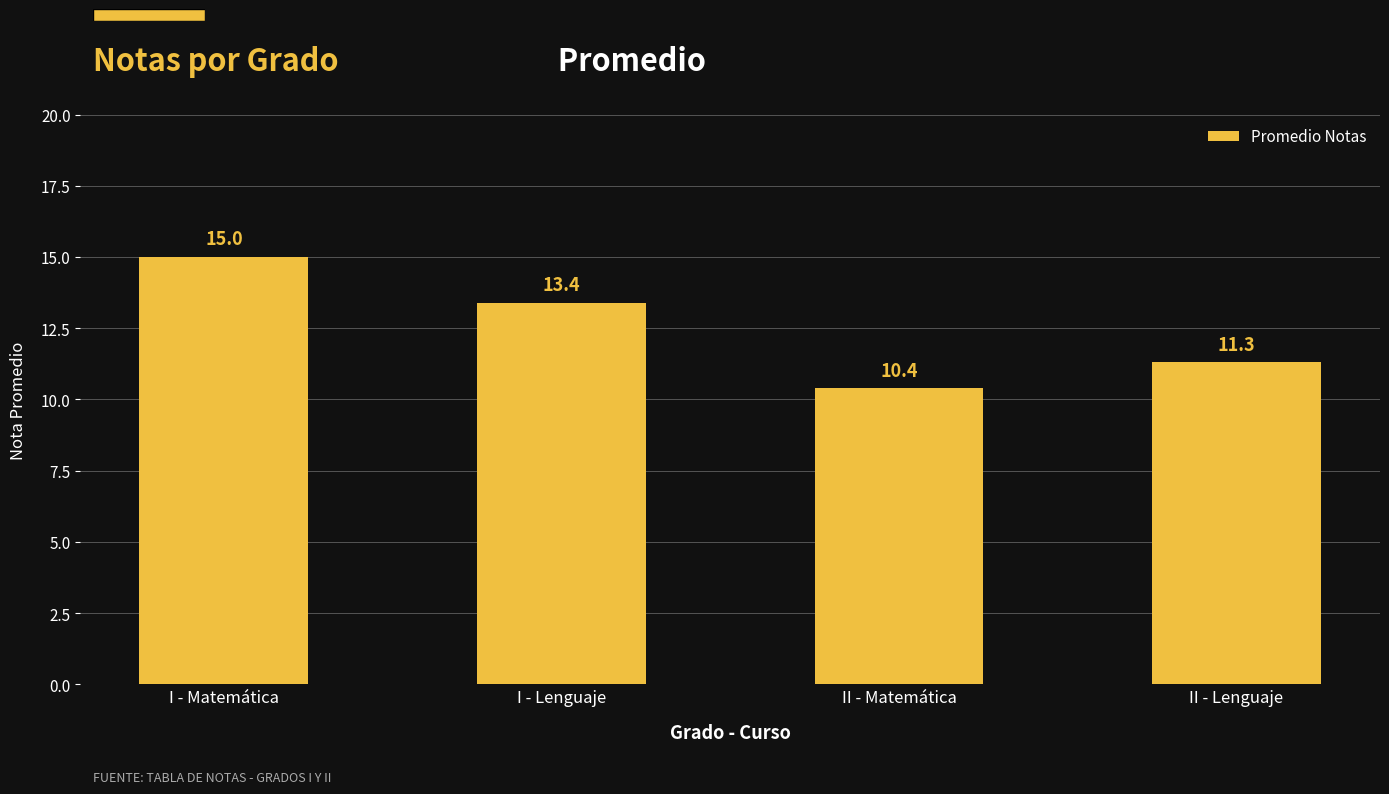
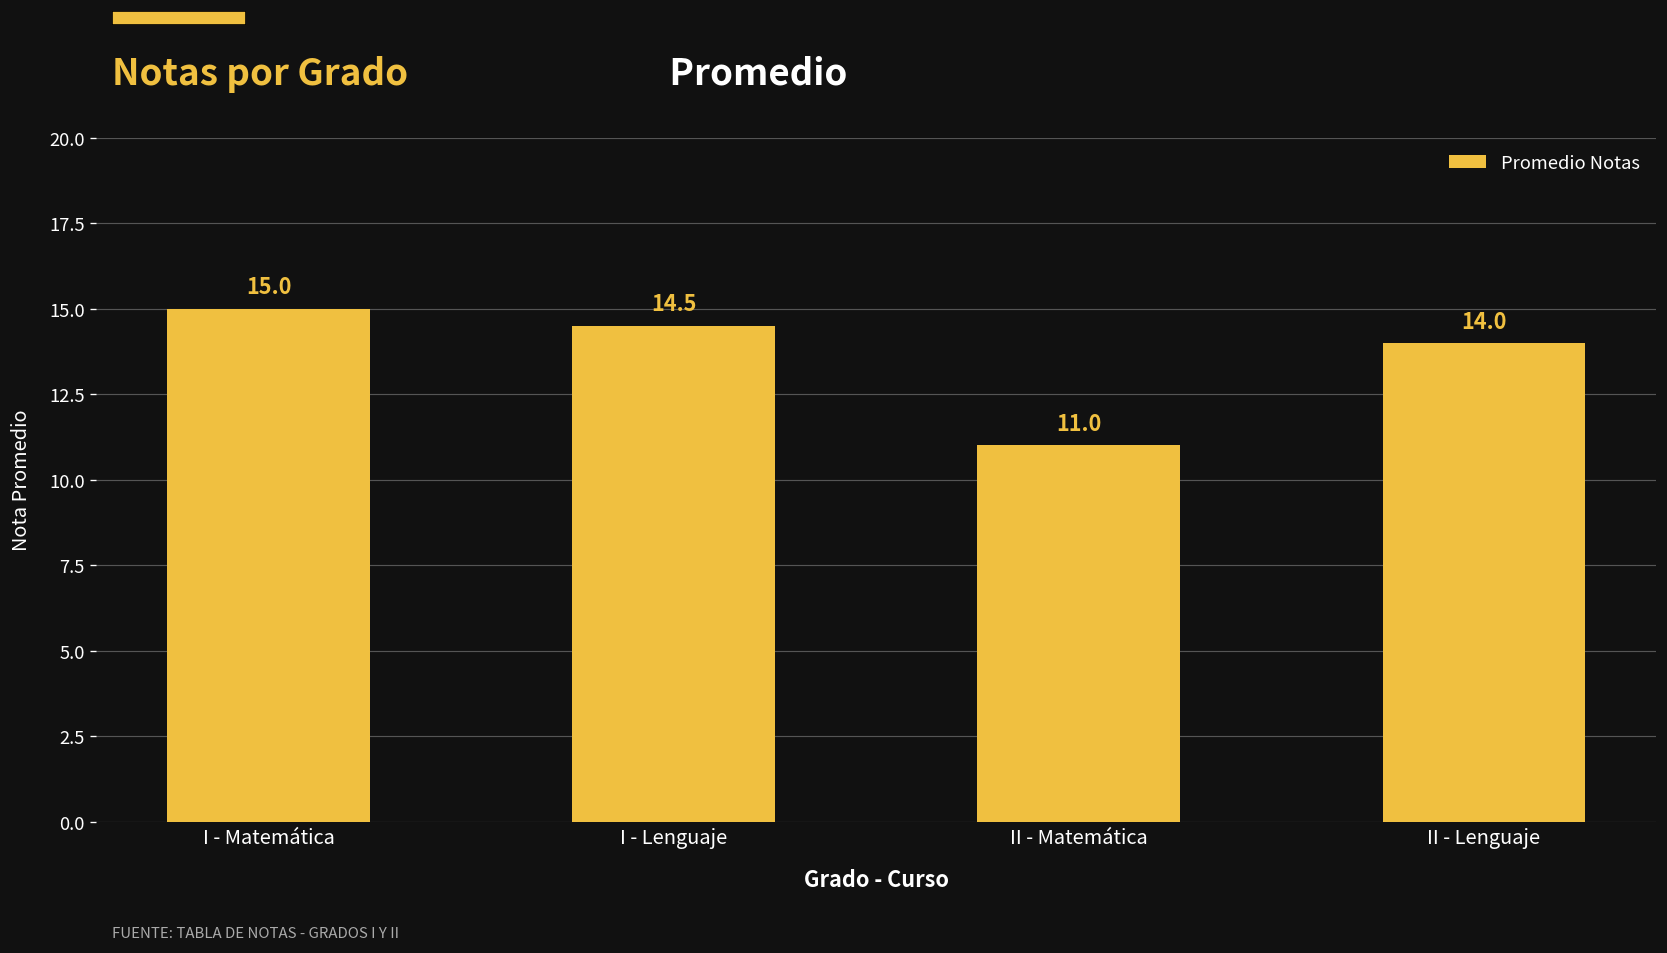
  {
    "I - Matemática": 15.0,
-   "I - Lenguaje": 13.4,
-   "II - Matemática": 10.4,
-   "II - Lenguaje": 11.3
+   "I - Lenguaje": 14.5,
+   "II - Matemática": 11.0,
+   "II - Lenguaje": 14.0
  }
